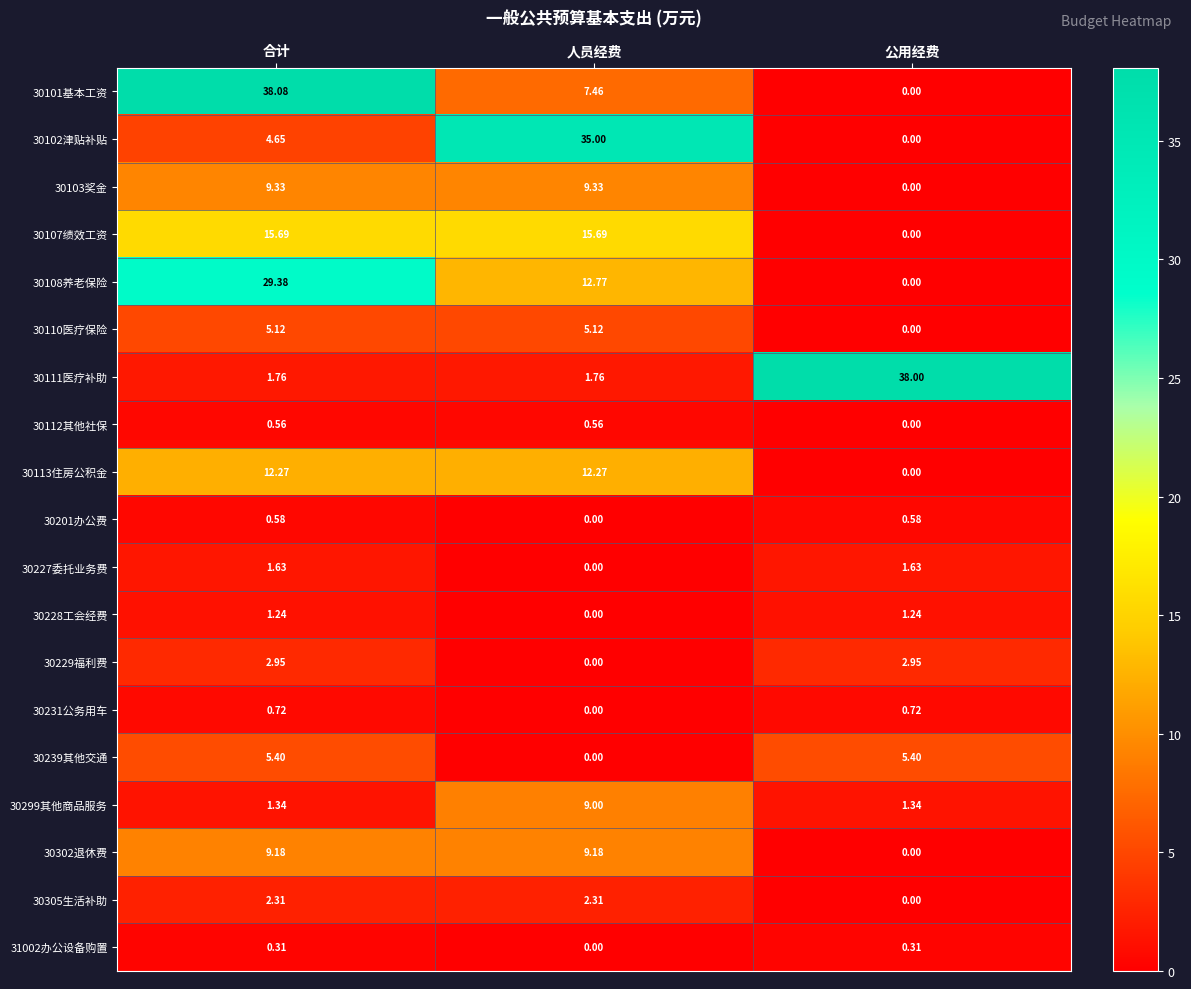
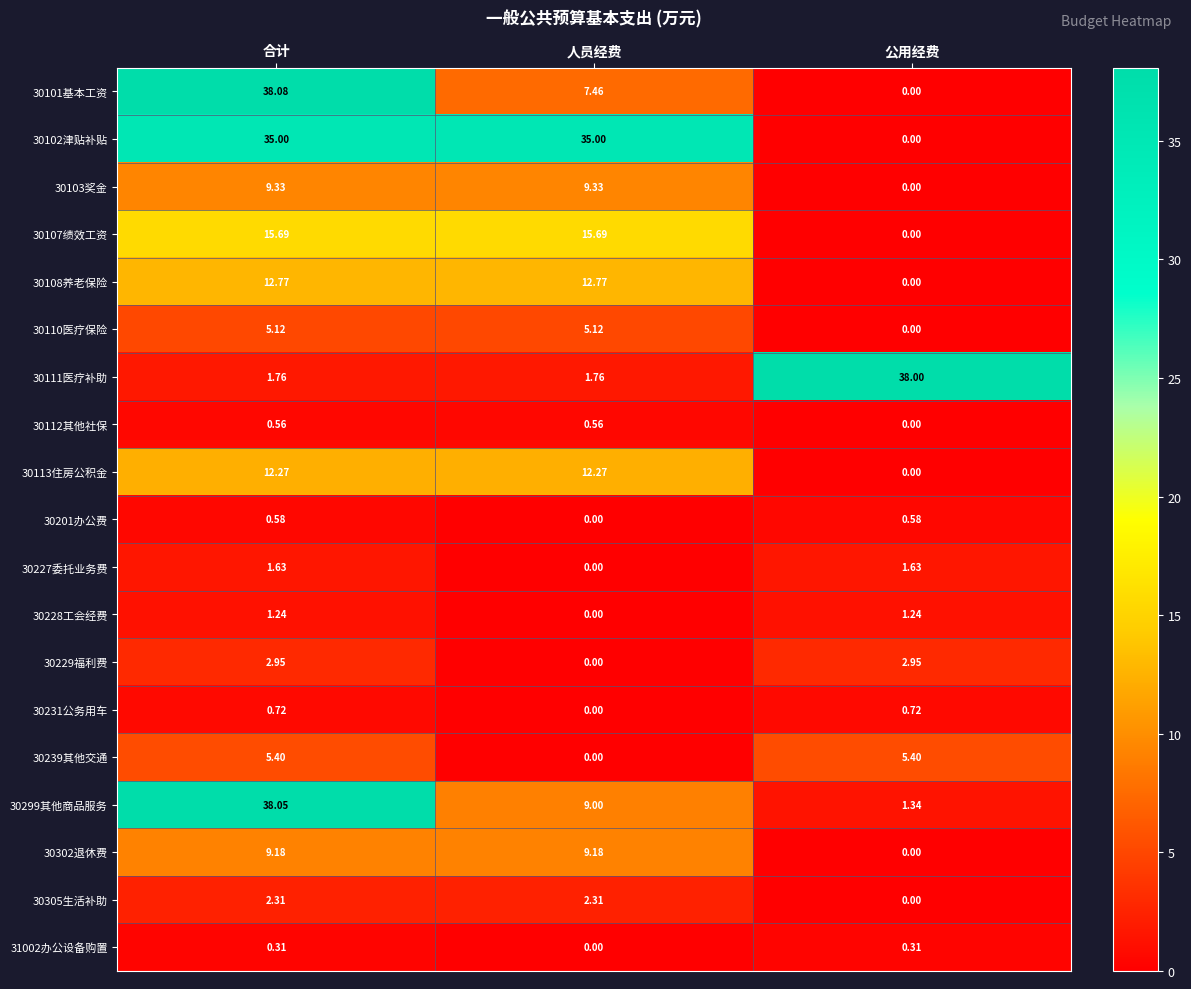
  {
    "30101基本工资": {
      "合计": 38.08,
      "人员经费": 7.46,
      "公用经费": 0.00
    },
    "30102津贴补贴": {
-     "合计": 4.65,
+     "合计": 35.00,
      "人员经费": 35.00,
      "公用经费": 0.00
    },
    "30103奖金": {
      "合计": 9.33,
      "人员经费": 9.33,
      "公用经费": 0.00
    },
    "30107绩效工资": {
      "合计": 15.69,
      "人员经费": 15.69,
      "公用经费": 0.00
    },
    "30108养老保险": {
-     "合计": 29.38,
+     "合计": 12.77,
      "人员经费": 12.77,
      "公用经费": 0.00
    },
    "30110医疗保险": {
      "合计": 5.12,
      "人员经费": 5.12,
      "公用经费": 0.00
    },
    "30111医疗补助": {
      "合计": 1.76,
      "人员经费": 1.76,
      "公用经费": 38.00
    },
    "30112其他社保": {
      "合计": 0.56,
      "人员经费": 0.56,
      "公用经费": 0.00
    },
    "30113住房公积金": {
      "合计": 12.27,
      "人员经费": 12.27,
      "公用经费": 0.00
    },
    "30201办公费": {
      "合计": 0.58,
      "人员经费": 0.00,
      "公用经费": 0.58
    },
    "30227委托业务费": {
      "合计": 1.63,
      "人员经费": 0.00,
      "公用经费": 1.63
    },
    "30228工会经费": {
      "合计": 1.24,
      "人员经费": 0.00,
      "公用经费": 1.24
    },
    "30229福利费": {
      "合计": 2.95,
      "人员经费": 0.00,
      "公用经费": 2.95
    },
    "30231公务用车": {
      "合计": 0.72,
      "人员经费": 0.00,
      "公用经费": 0.72
    },
    "30239其他交通": {
      "合计": 5.40,
      "人员经费": 0.00,
      "公用经费": 5.40
    },
    "30299其他商品服务": {
-     "合计": 1.34,
+     "合计": 38.05,
      "人员经费": 9.00,
      "公用经费": 1.34
    },
    "30302退休费": {
      "合计": 9.18,
      "人员经费": 9.18,
      "公用经费": 0.00
    },
    "30305生活补助": {
      "合计": 2.31,
      "人员经费": 2.31,
      "公用经费": 0.00
    },
    "31002办公设备购置": {
      "合计": 0.31,
      "人员经费": 0.00,
      "公用经费": 0.31
    }
  }
